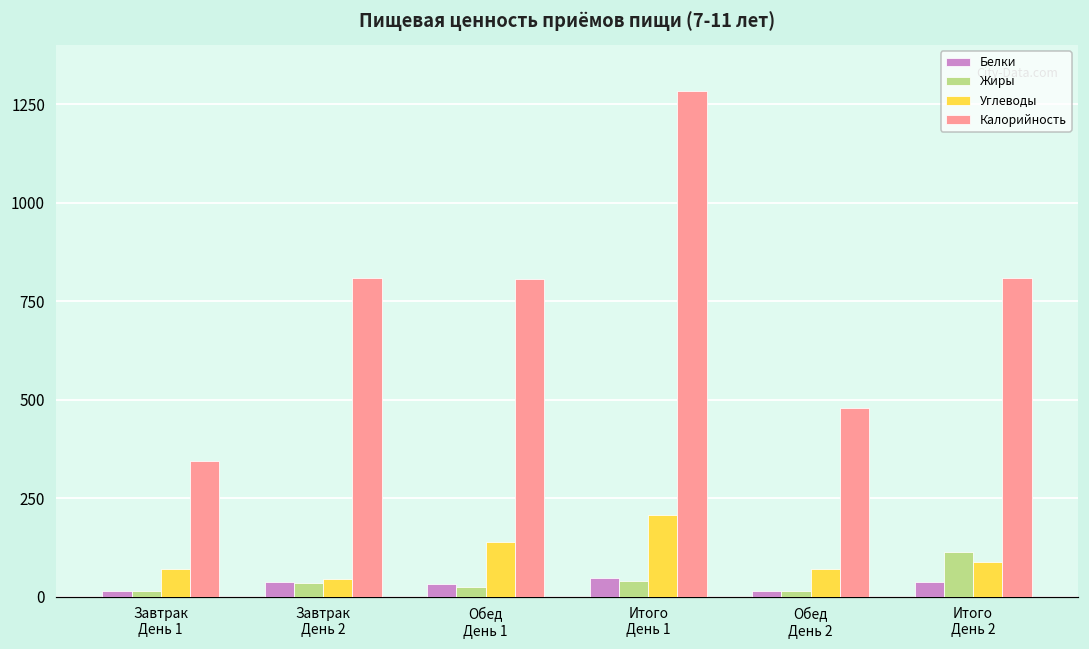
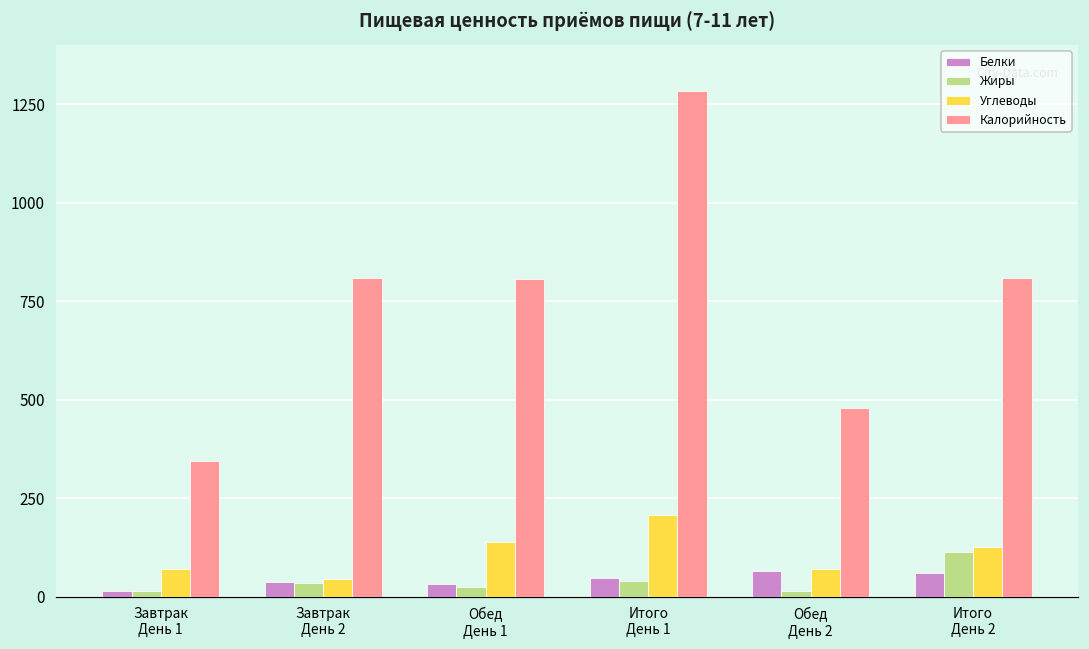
  {
    "Белки": {
      "Завтрак День 1": 20,
      "Завтрак День 2": 40,
      "Обед День 1": 30,
      "Итого День 1": 50,
-     "Обед День 2": 20,
-     "Итого День 2": 40
+     "Обед День 2": 60,
+     "Итого День 2": 60
    },
    "Жиры": {
      "Завтрак День 1": 20,
      "Завтрак День 2": 30,
      "Обед День 1": 20,
      "Итого День 1": 40,
      "Обед День 2": 20,
      "Итого День 2": 110
    },
    "Углеводы": {
      "Завтрак День 1": 70,
      "Завтрак День 2": 40,
      "Обед День 1": 140,
      "Итого День 1": 210,
      "Обед День 2": 70,
-     "Итого День 2": 90
+     "Итого День 2": 130
    },
    "Калорийность": {
      "Завтрак День 1": 340,
      "Завтрак День 2": 810,
      "Обед День 1": 810,
      "Итого День 1": 1280,
      "Обед День 2": 480,
      "Итого День 2": 810
    }
  }
